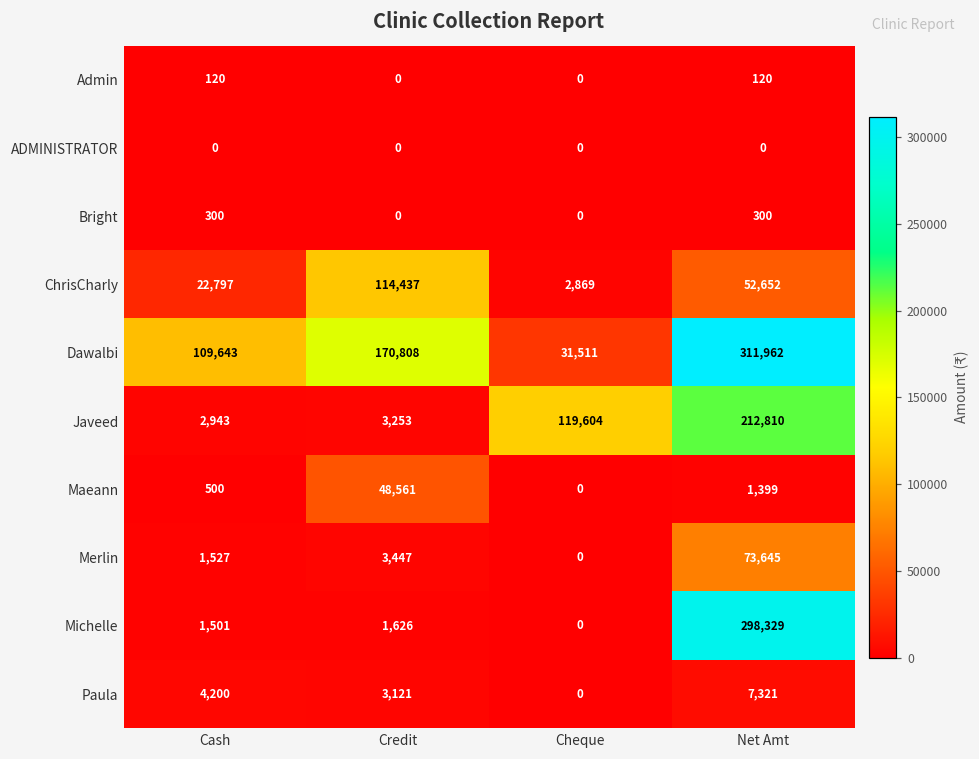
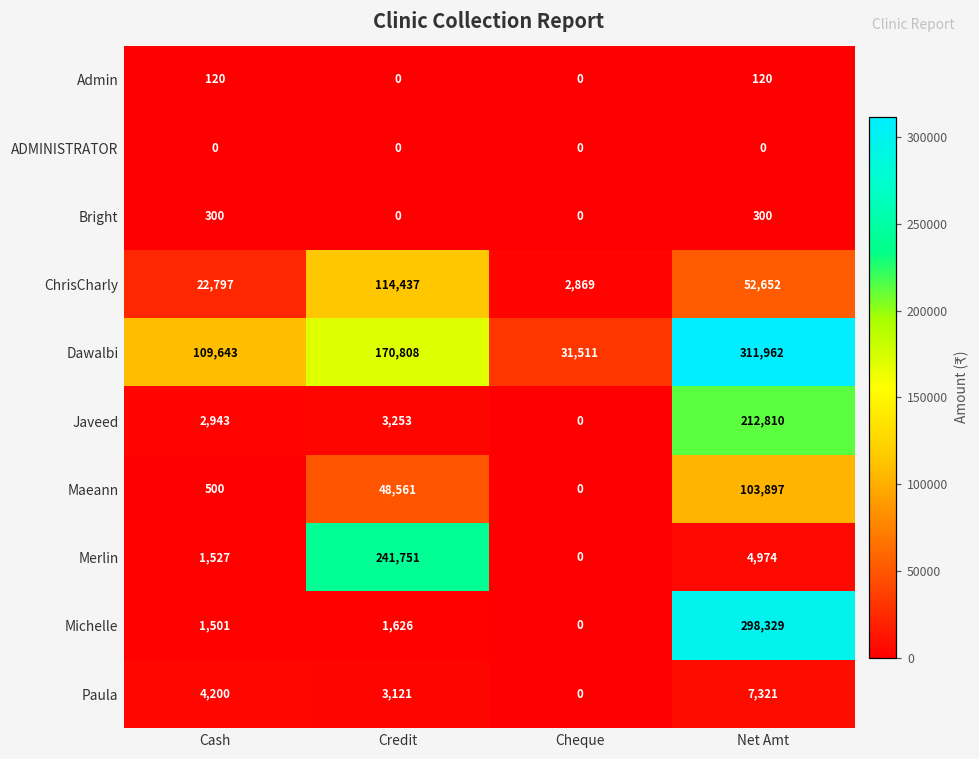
  {
    "Admin": {
      "Cash": "120",
      "Credit": "0",
      "Cheque": "0",
      "Net Amt": "120"
    },
    "ADMINISTRATOR": {
      "Cash": "0",
      "Credit": "0",
      "Cheque": "0",
      "Net Amt": "0"
    },
    "Bright": {
      "Cash": "300",
      "Credit": "0",
      "Cheque": "0",
      "Net Amt": "300"
    },
    "ChrisCharly": {
      "Cash": "22,797",
      "Credit": "114,437",
      "Cheque": "2,869",
      "Net Amt": "52,652"
    },
    "Dawalbi": {
      "Cash": "109,643",
      "Credit": "170,808",
      "Cheque": "31,511",
      "Net Amt": "311,962"
    },
    "Javeed": {
      "Cash": "2,943",
      "Credit": "3,253",
-     "Cheque": "119,604",
+     "Cheque": "0",
      "Net Amt": "212,810"
    },
    "Maeann": {
      "Cash": "500",
      "Credit": "48,561",
      "Cheque": "0",
-     "Net Amt": "1,399"
+     "Net Amt": "103,897"
    },
    "Merlin": {
      "Cash": "1,527",
-     "Credit": "3,447",
+     "Credit": "241,751",
      "Cheque": "0",
-     "Net Amt": "73,645"
+     "Net Amt": "4,974"
    },
    "Michelle": {
      "Cash": "1,501",
      "Credit": "1,626",
      "Cheque": "0",
      "Net Amt": "298,329"
    },
    "Paula": {
      "Cash": "4,200",
      "Credit": "3,121",
      "Cheque": "0",
      "Net Amt": "7,321"
    }
  }
